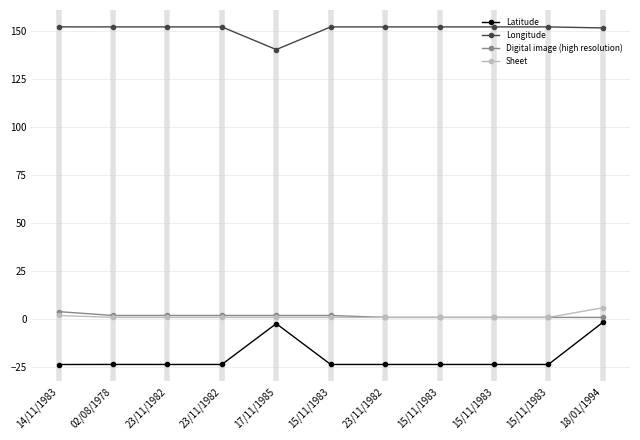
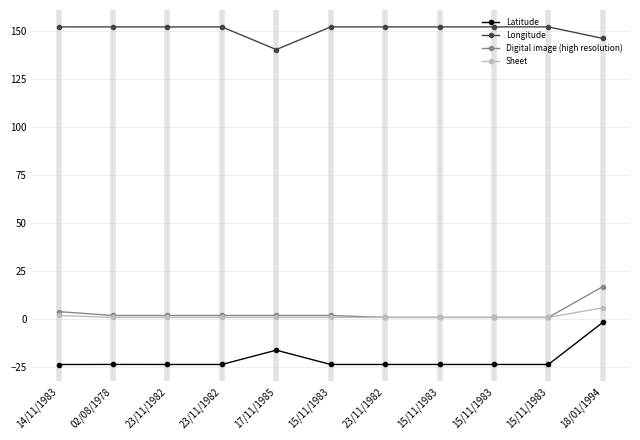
  {
    "Latitude": {
      "14/11/1983": -23,
      "02/08/1978": -23,
-     "17/11/1985": -2,
+     "17/11/1985": -16,
      "18/01/1994": -2
    },
    "Longitude": {
      "14/11/1983": 152,
      "02/08/1978": 152,
      "17/11/1985": 140,
-     "18/01/1994": 151
+     "18/01/1994": 146
    },
    "Digital image (high resolution)": {
      "14/11/1983": 4,
-     "18/01/1994": 1
+     "18/01/1994": 17
    },
    "Sheet": {
      "14/11/1983": 2,
      "18/01/1994": 6
    }
  }
